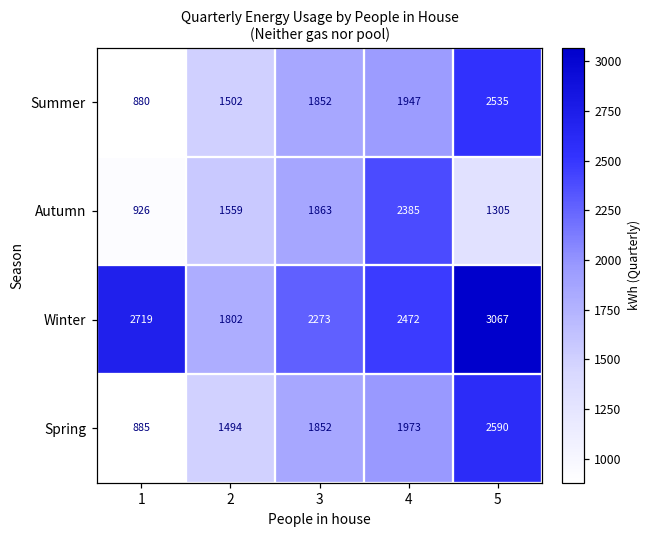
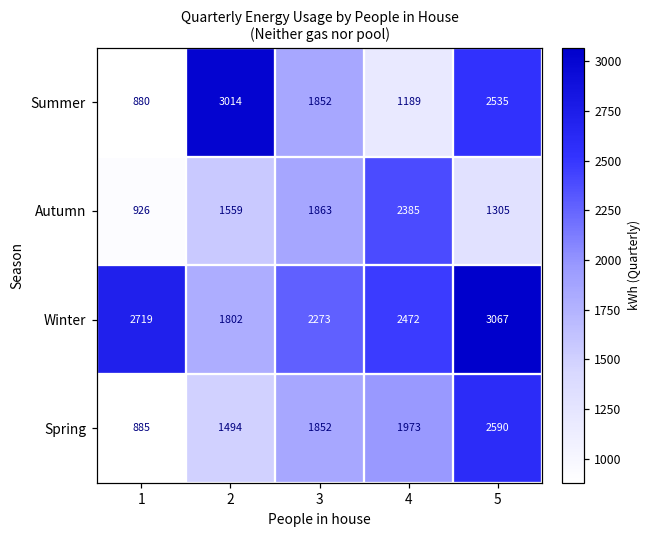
  {
    "Summer": {
      "1": 880,
-     "2": 1502,
+     "2": 3014,
      "3": 1852,
-     "4": 1947,
+     "4": 1189,
      "5": 2535
    },
    "Autumn": {
      "1": 926,
      "2": 1559,
      "3": 1863,
      "4": 2385,
      "5": 1305
    },
    "Winter": {
      "1": 2719,
      "2": 1802,
      "3": 2273,
      "4": 2472,
      "5": 3067
    },
    "Spring": {
      "1": 885,
      "2": 1494,
      "3": 1852,
      "4": 1973,
      "5": 2590
    }
  }
